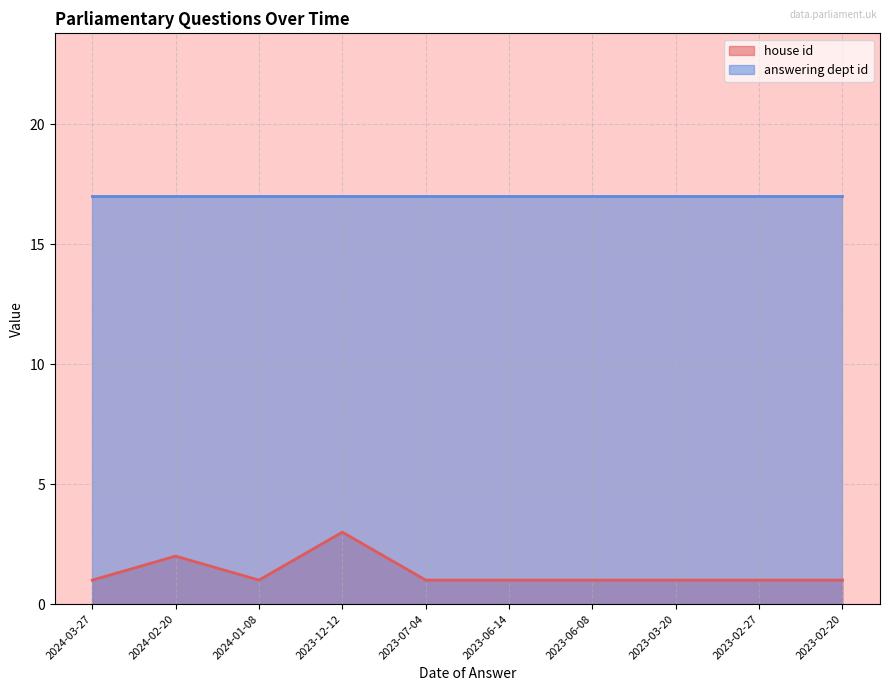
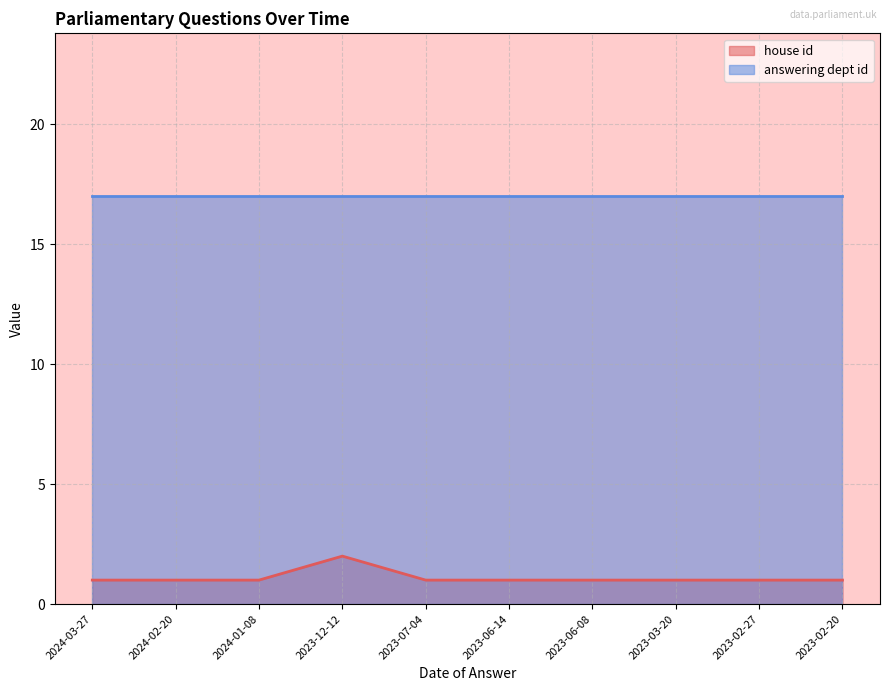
  {
    "house id": {
      "2024-03-27": 1,
-     "2024-02-20": 2,
+     "2024-02-20": 1,
      "2024-01-08": 1,
-     "2023-12-12": 3,
+     "2023-12-12": 2,
      "2023-07-04": 1,
      "2023-06-14": 1,
      "2023-06-08": 1,
      "2023-03-20": 1,
      "2023-02-27": 1,
      "2023-02-20": 1
    },
    "answering dept id": {
      "2024-03-27": 17,
      "2024-02-20": 17,
      "2024-01-08": 17,
      "2023-12-12": 17,
      "2023-07-04": 17,
      "2023-06-14": 17,
      "2023-06-08": 17,
      "2023-03-20": 17,
      "2023-02-27": 17,
      "2023-02-20": 17
    }
  }
